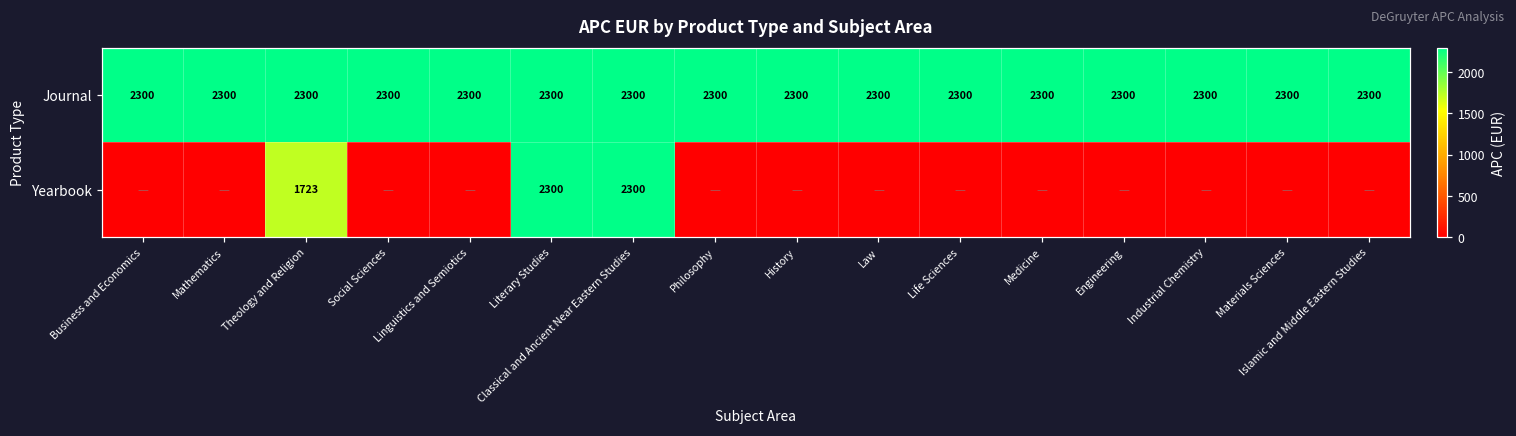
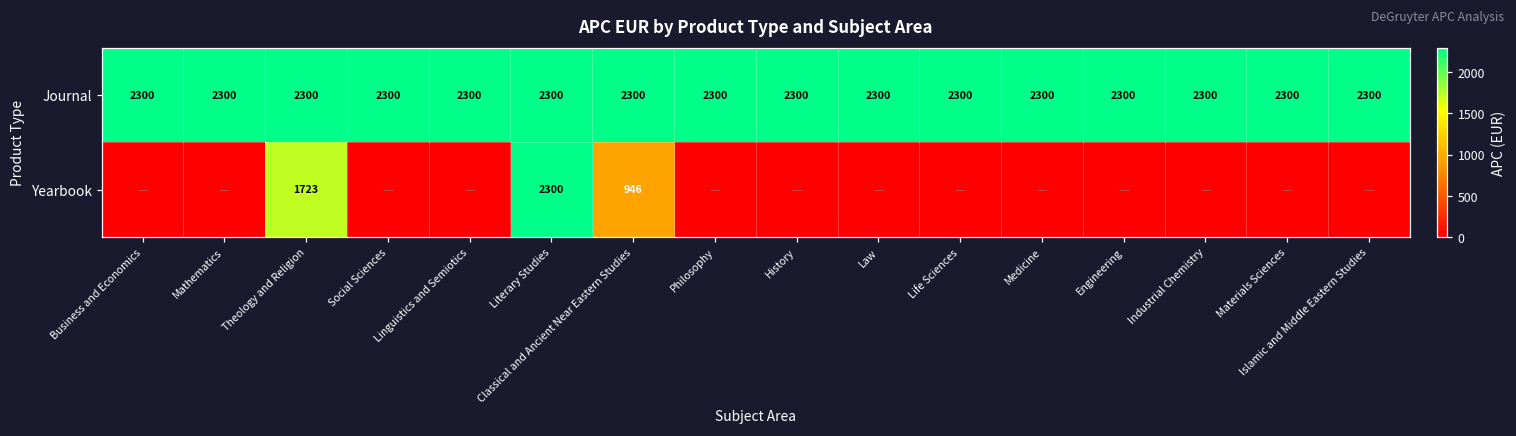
  {
    "Journal": {
      "Business and Economics": 2300,
      "Mathematics": 2300,
      "Theology and Religion": 2300,
      "Social Sciences": 2300,
      "Linguistics and Semiotics": 2300,
      "Literary Studies": 2300,
      "Classical and Ancient Near Eastern Studies": 2300,
      "Philosophy": 2300,
      "History": 2300,
      "Law": 2300,
      "Life Sciences": 2300,
      "Medicine": 2300,
      "Engineering": 2300,
      "Industrial Chemistry": 2300,
      "Materials Sciences": 2300,
      "Islamic and Middle Eastern Studies": 2300
    },
    "Yearbook": {
      "Theology and Religion": 1723,
      "Literary Studies": 2300,
-     "Classical and Ancient Near Eastern Studies": 2300
+     "Classical and Ancient Near Eastern Studies": 946
    }
  }
